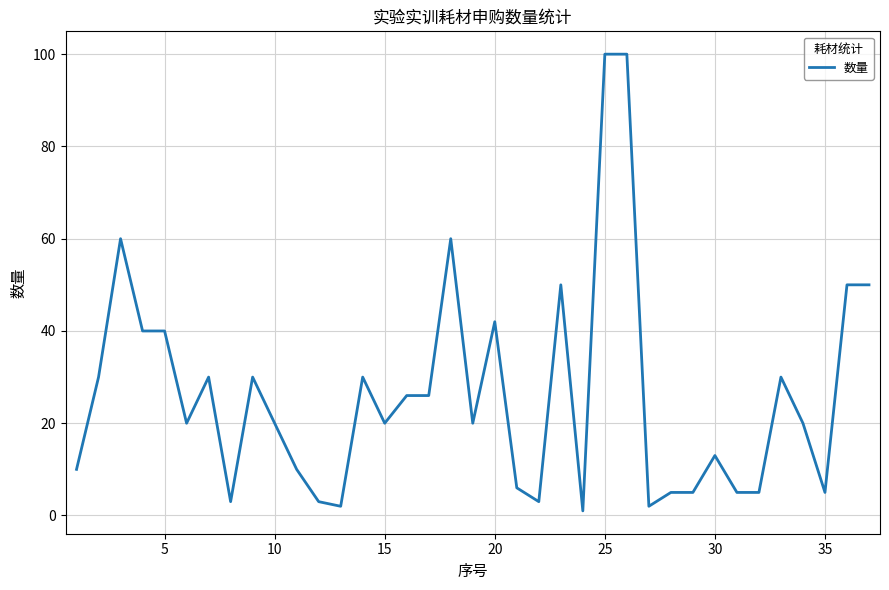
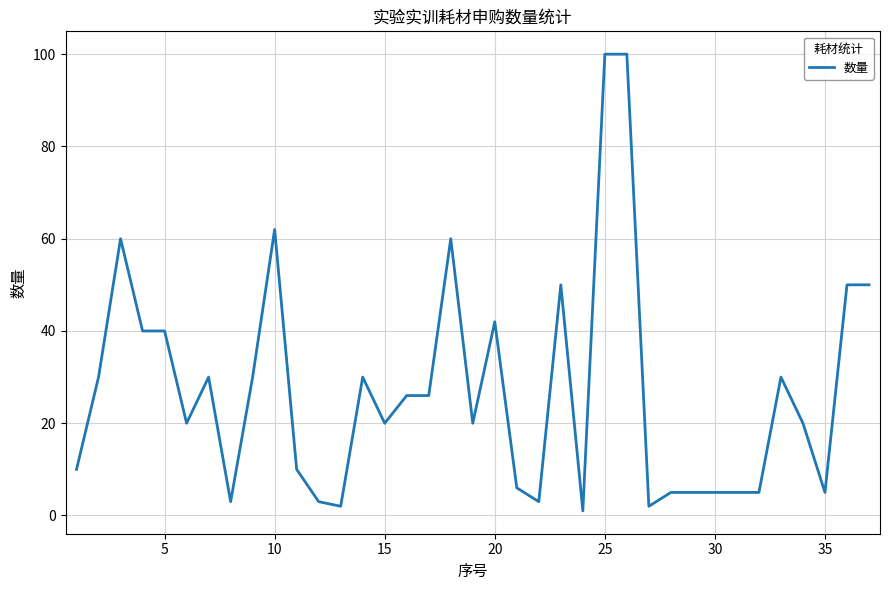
  {
    "5": 40,
-   "10": 20,
+   "10": 62,
    "15": 20,
    "20": 42,
    "25": 100,
-   "30": 13,
+   "30": 5,
    "35": 5
  }
